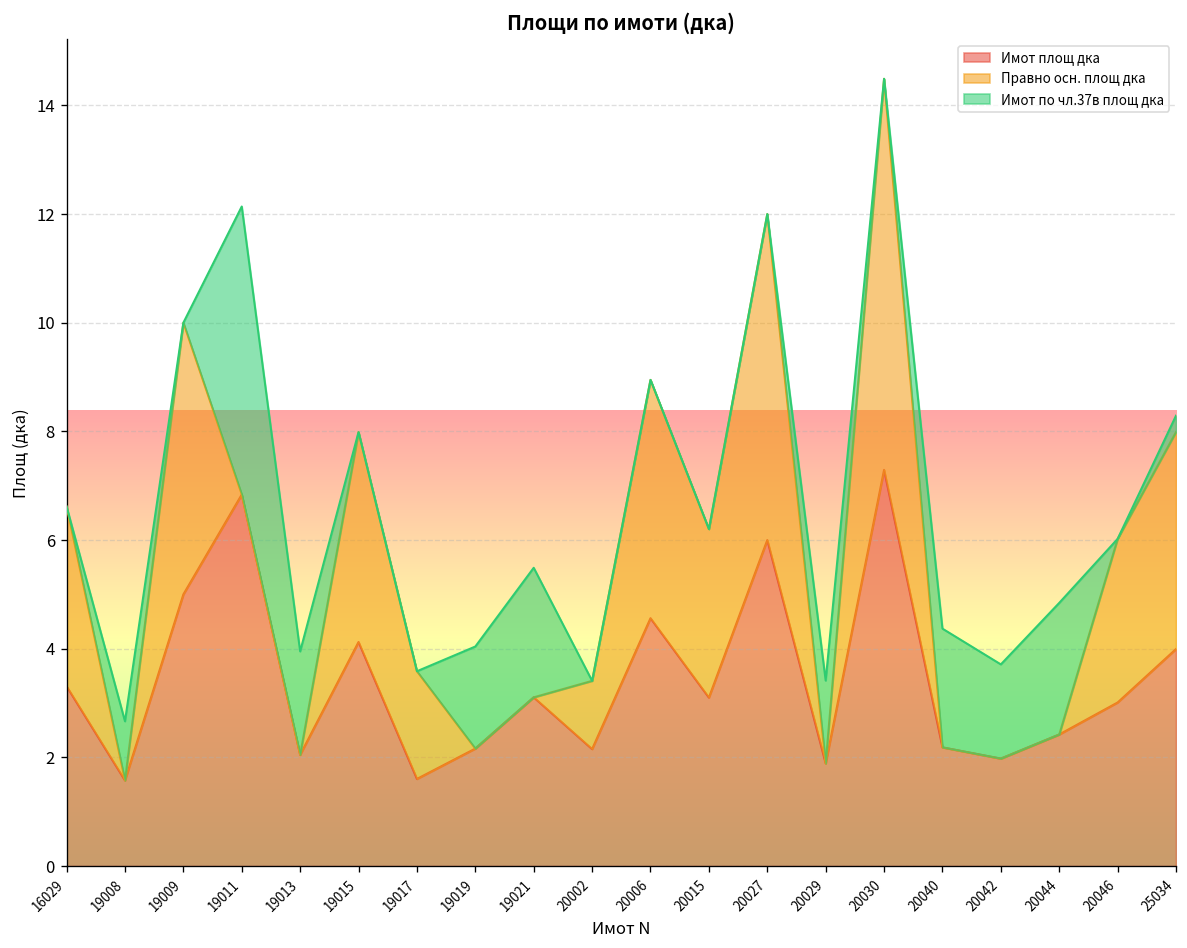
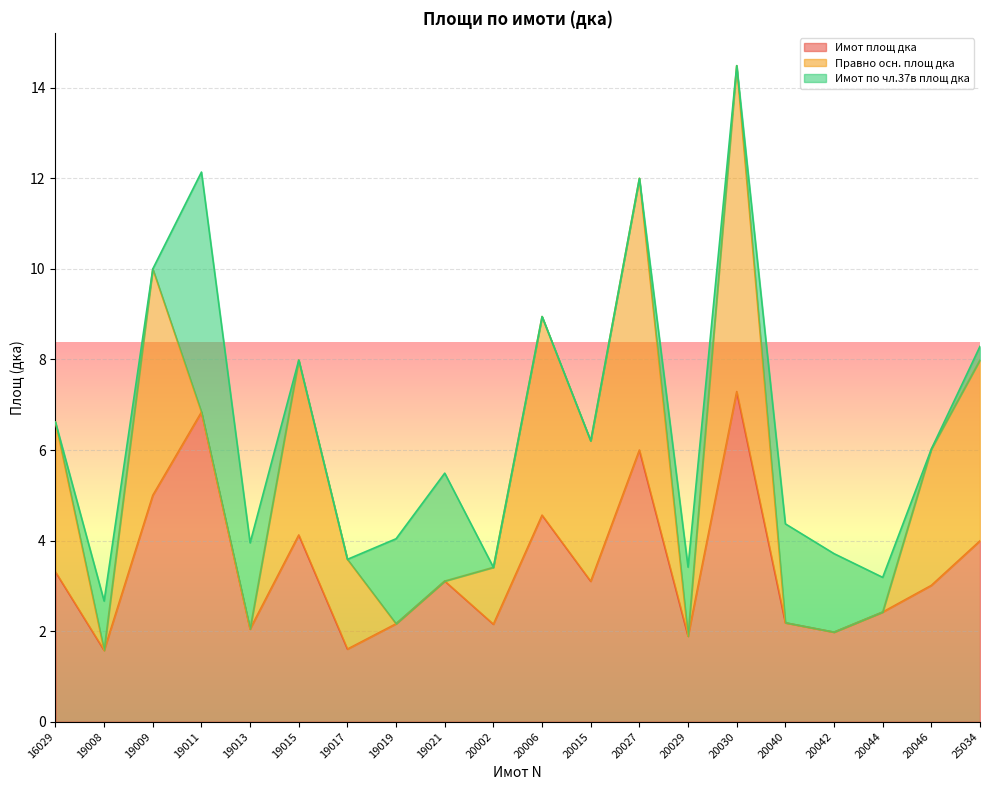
  {
    "Имот площ дка": {
      "16029": 3.3,
      "19009": 5.0,
      "19015": 4.1,
      "19017": 1.6,
      "20002": 2.2,
      "20006": 4.6,
      "20015": 3.1,
      "20027": 6.0,
      "20030": 7.3,
      "20046": 3.0,
      "25034": 4.0
    },
    "Правно осн. площ дка": {
      "25034": 4.0
    },
    "Имот по чл.37в площ дка": {
      "19008": 1.1,
      "19011": 5.3,
      "19013": 1.9,
      "19019": 1.9,
      "19021": 2.4,
      "20029": 1.5,
      "20040": 2.2,
      "20042": 1.7,
-     "20044": 2.4,
+     "20044": 0.8,
      "25034": 0.3
    }
  }
